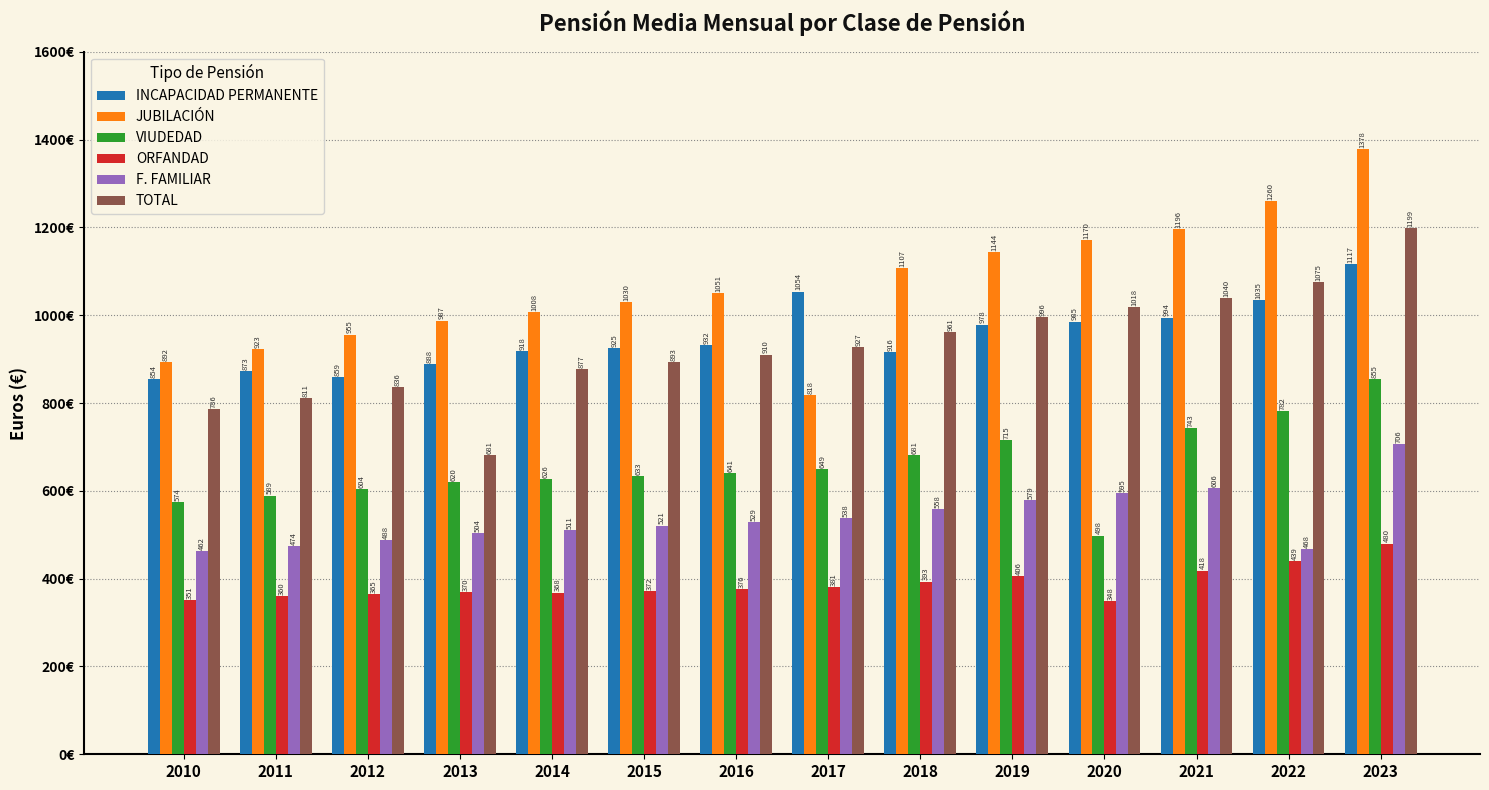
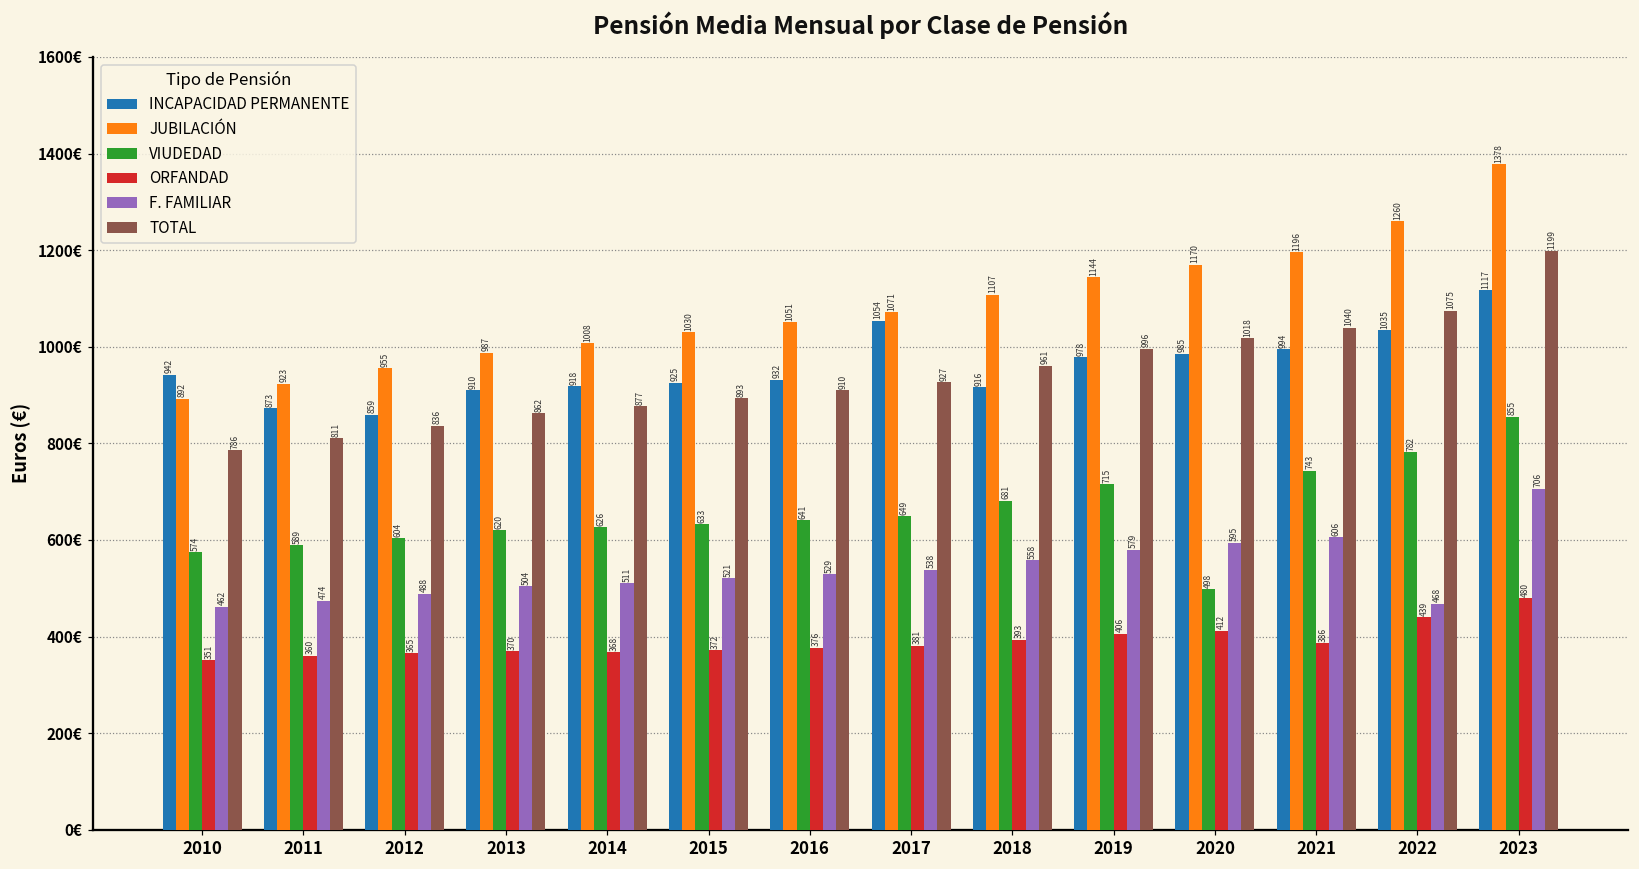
  {
    "INCAPACIDAD PERMANENTE": {
-     "2010": 854,
+     "2010": 942,
      "2011": 873,
      "2012": 859,
-     "2013": 888,
+     "2013": 910,
      "2014": 918,
      "2015": 925,
      "2016": 932,
      "2017": 1054,
      "2018": 916,
      "2019": 978,
      "2020": 985,
      "2021": 994,
      "2022": 1035,
      "2023": 1117
    },
    "JUBILACIÓN": {
      "2010": 892,
      "2011": 923,
      "2012": 955,
      "2013": 987,
      "2014": 1008,
      "2015": 1030,
      "2016": 1051,
-     "2017": 818,
+     "2017": 1071,
      "2018": 1107,
      "2019": 1144,
      "2020": 1170,
      "2021": 1196,
      "2022": 1260,
      "2023": 1378
    },
    "VIUDEDAD": {
      "2010": 574,
      "2011": 589,
      "2012": 604,
      "2013": 620,
      "2014": 626,
      "2015": 633,
      "2016": 641,
      "2017": 649,
      "2018": 681,
      "2019": 715,
      "2020": 498,
      "2021": 743,
      "2022": 782,
      "2023": 855
    },
    "ORFANDAD": {
      "2010": 351,
      "2011": 360,
      "2012": 365,
      "2013": 370,
      "2014": 368,
      "2015": 372,
      "2016": 376,
      "2017": 381,
      "2018": 393,
      "2019": 406,
-     "2020": 348,
-     "2021": 418,
+     "2020": 412,
+     "2021": 386,
      "2022": 439,
      "2023": 480
    },
    "F. FAMILIAR": {
      "2010": 462,
      "2011": 474,
      "2012": 488,
      "2013": 504,
      "2014": 511,
      "2015": 521,
      "2016": 529,
      "2017": 538,
      "2018": 558,
      "2019": 579,
      "2020": 595,
      "2021": 606,
      "2022": 468,
      "2023": 706
    },
    "TOTAL": {
      "2010": 786,
      "2011": 811,
      "2012": 836,
-     "2013": 681,
+     "2013": 862,
      "2014": 877,
      "2015": 893,
      "2016": 910,
      "2017": 927,
      "2018": 961,
      "2019": 996,
      "2020": 1018,
      "2021": 1040,
      "2022": 1075,
      "2023": 1199
    }
  }
